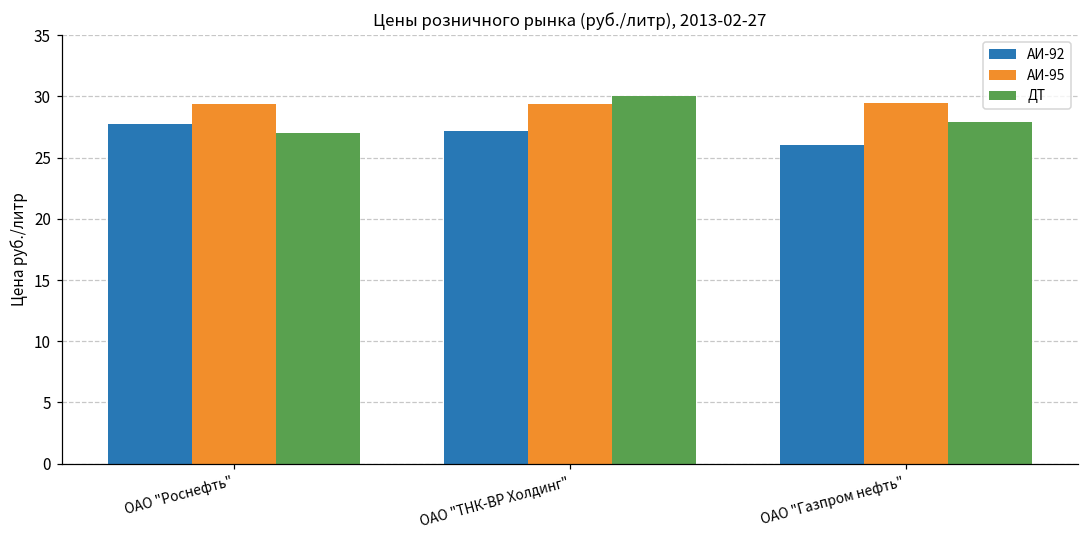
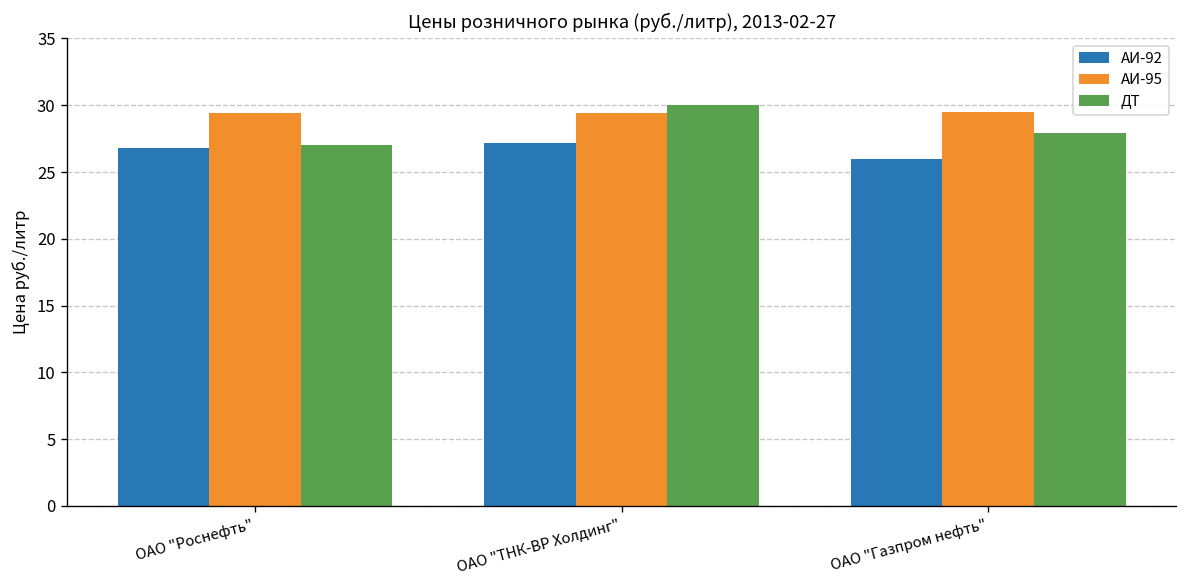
  {
    "АИ-92": {
-     "ОАО \"Роснефть\"": 27.8,
+     "ОАО \"Роснефть\"": 26.8,
      "ОАО \"ТНК-ВР Холдинг\"": 27.2,
      "ОАО \"Газпром нефть\"": 26.0
    },
    "АИ-95": {
      "ОАО \"Роснефть\"": 29.4,
      "ОАО \"ТНК-ВР Холдинг\"": 29.4,
      "ОАО \"Газпром нефть\"": 29.5
    },
    "ДТ": {
      "ОАО \"Роснефть\"": 27.0,
      "ОАО \"ТНК-ВР Холдинг\"": 30.0,
      "ОАО \"Газпром нефть\"": 27.9
    }
  }
